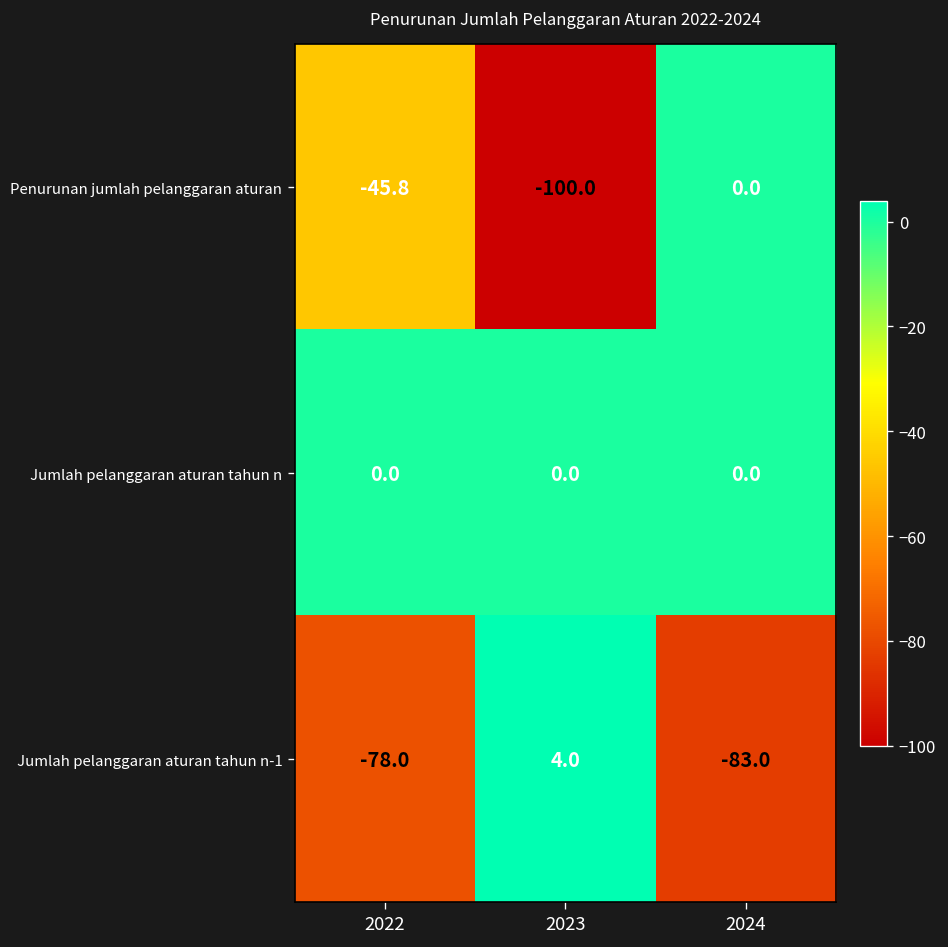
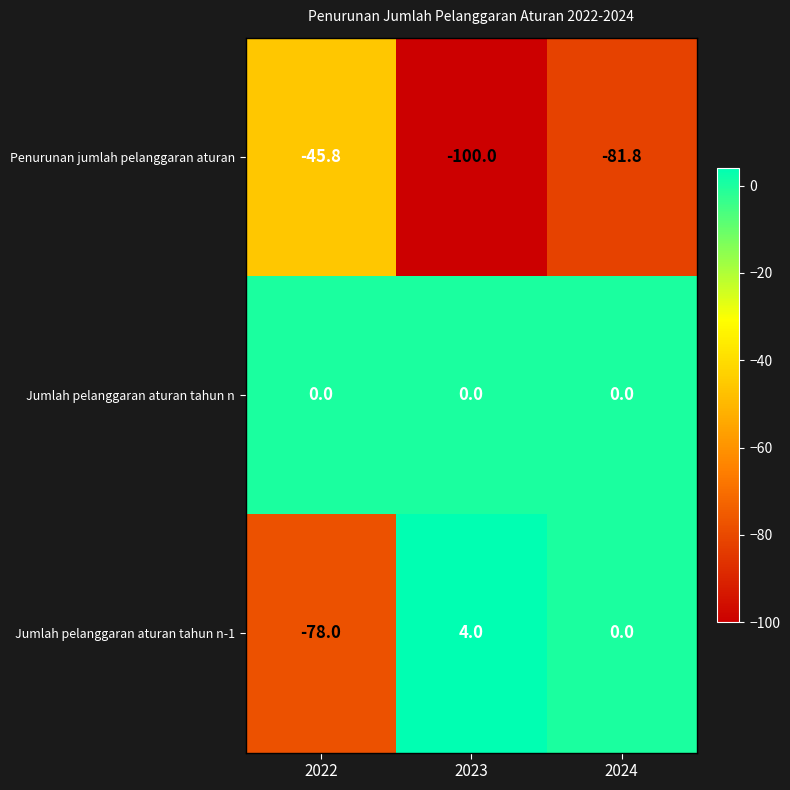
  {
    "Penurunan jumlah pelanggaran aturan": {
      "2022": -45.8,
      "2023": -100.0,
-     "2024": 0.0
+     "2024": -81.8
    },
    "Jumlah pelanggaran aturan tahun n": {
      "2022": 0.0,
      "2023": 0.0,
      "2024": 0.0
    },
    "Jumlah pelanggaran aturan tahun n-1": {
      "2022": -78.0,
      "2023": 4.0,
-     "2024": -83.0
+     "2024": 0.0
    }
  }
